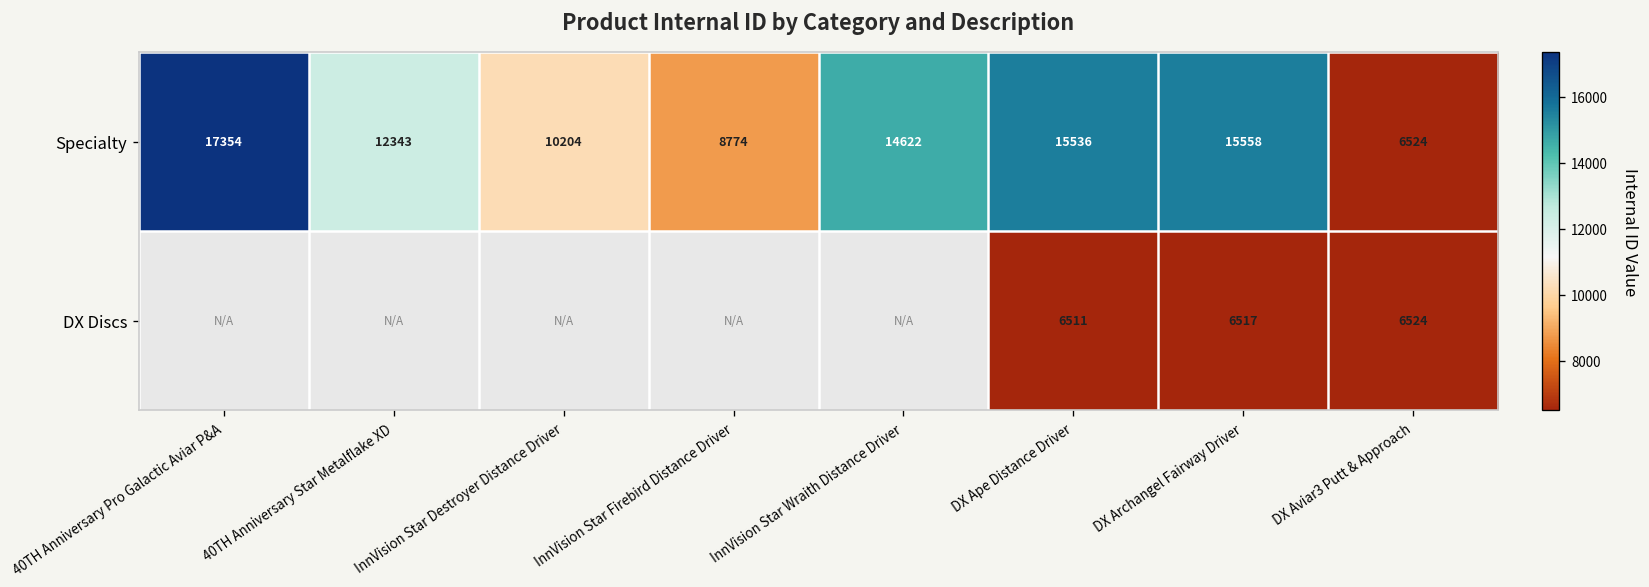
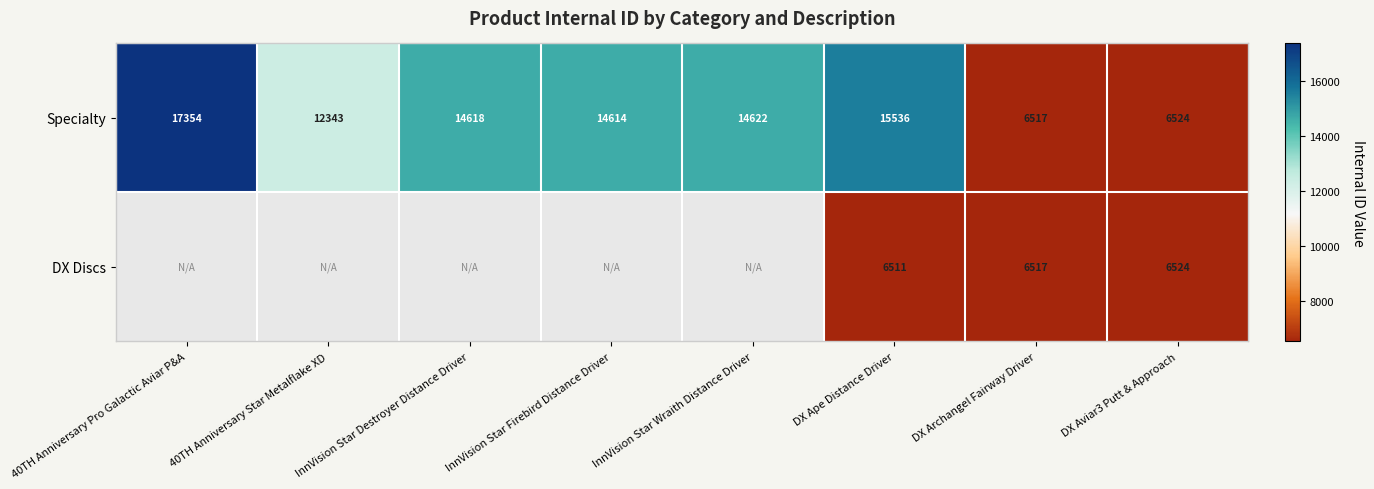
  {
    "Specialty": {
      "40TH Anniversary Pro Galactic Aviar P&A": 17354,
      "40TH Anniversary Star Metalflake XD": 12343,
-     "InnVision Star Destroyer Distance Driver": 10204,
-     "InnVision Star Firebird Distance Driver": 8774,
+     "InnVision Star Destroyer Distance Driver": 14618,
+     "InnVision Star Firebird Distance Driver": 14614,
      "InnVision Star Wraith Distance Driver": 14622,
      "DX Ape Distance Driver": 15536,
-     "DX Archangel Fairway Driver": 15558,
+     "DX Archangel Fairway Driver": 6517,
      "DX Aviar3 Putt & Approach": 6524
    },
    "DX Discs": {
      "DX Ape Distance Driver": 6511,
      "DX Archangel Fairway Driver": 6517,
      "DX Aviar3 Putt & Approach": 6524
    }
  }
